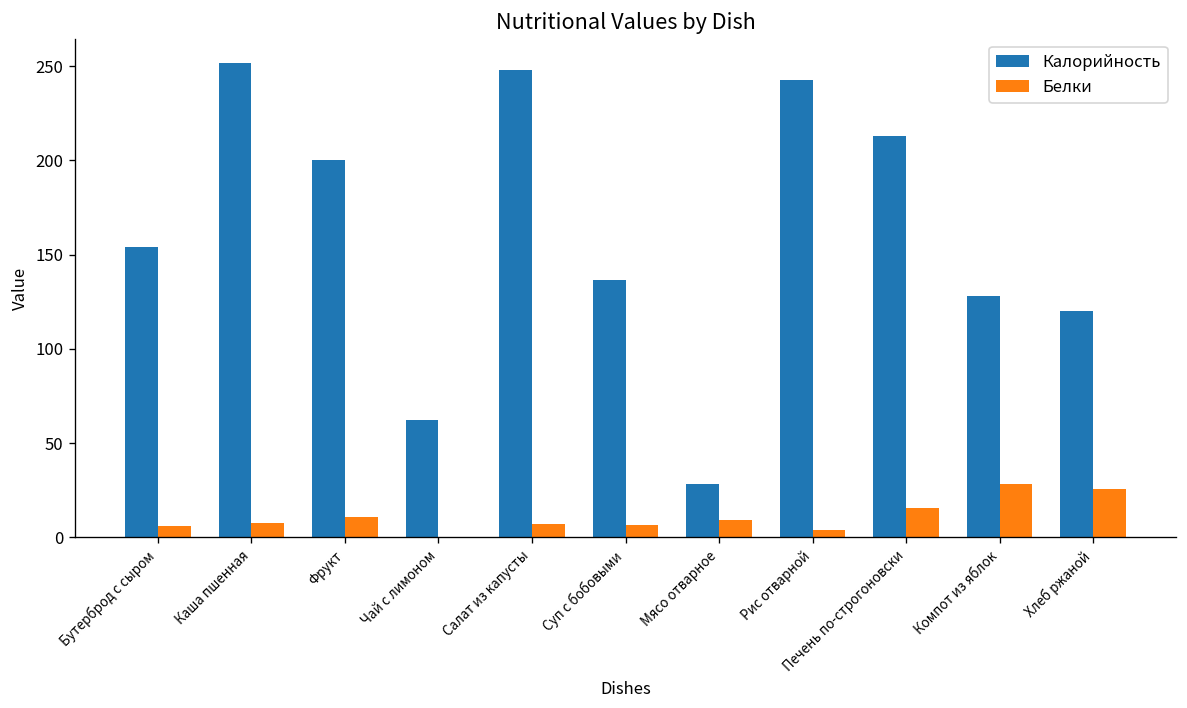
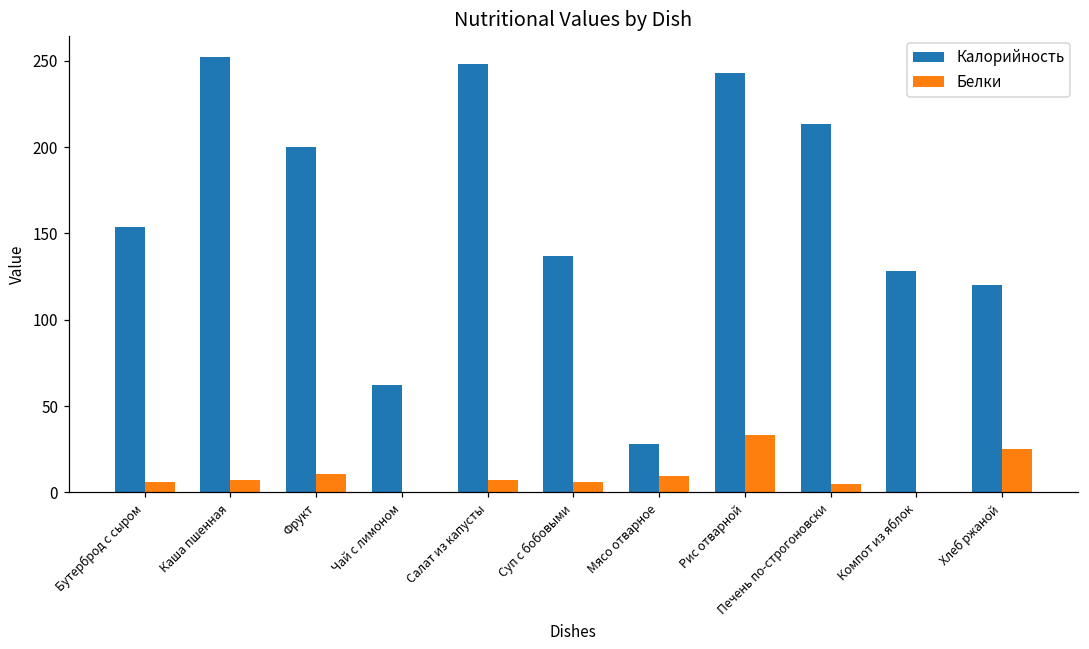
  {
    "Калорийность": {
      "Бутерброд с сыром": 154,
      "Каша пшенная": 252,
      "Фрукт": 200,
      "Чай с лимоном": 62,
      "Салат из капусты": 248,
      "Суп с бобовыми": 137,
      "Мясо отварное": 28,
      "Рис отварной": 243,
      "Печень по-строгоновски": 213,
      "Компот из яблок": 128,
      "Хлеб ржаной": 120
    },
    "Белки": {
      "Бутерброд с сыром": 6,
      "Каша пшенная": 7,
      "Фрукт": 11,
      "Салат из капусты": 7,
      "Суп с бобовыми": 6,
      "Мясо отварное": 9,
-     "Рис отварной": 4,
-     "Печень по-строгоновски": 16,
-     "Компот из яблок": 28,
+     "Рис отварной": 33,
+     "Печень по-строгоновски": 5,
+     "Компот из яблок": 0,
      "Хлеб ржаной": 25
    }
  }
